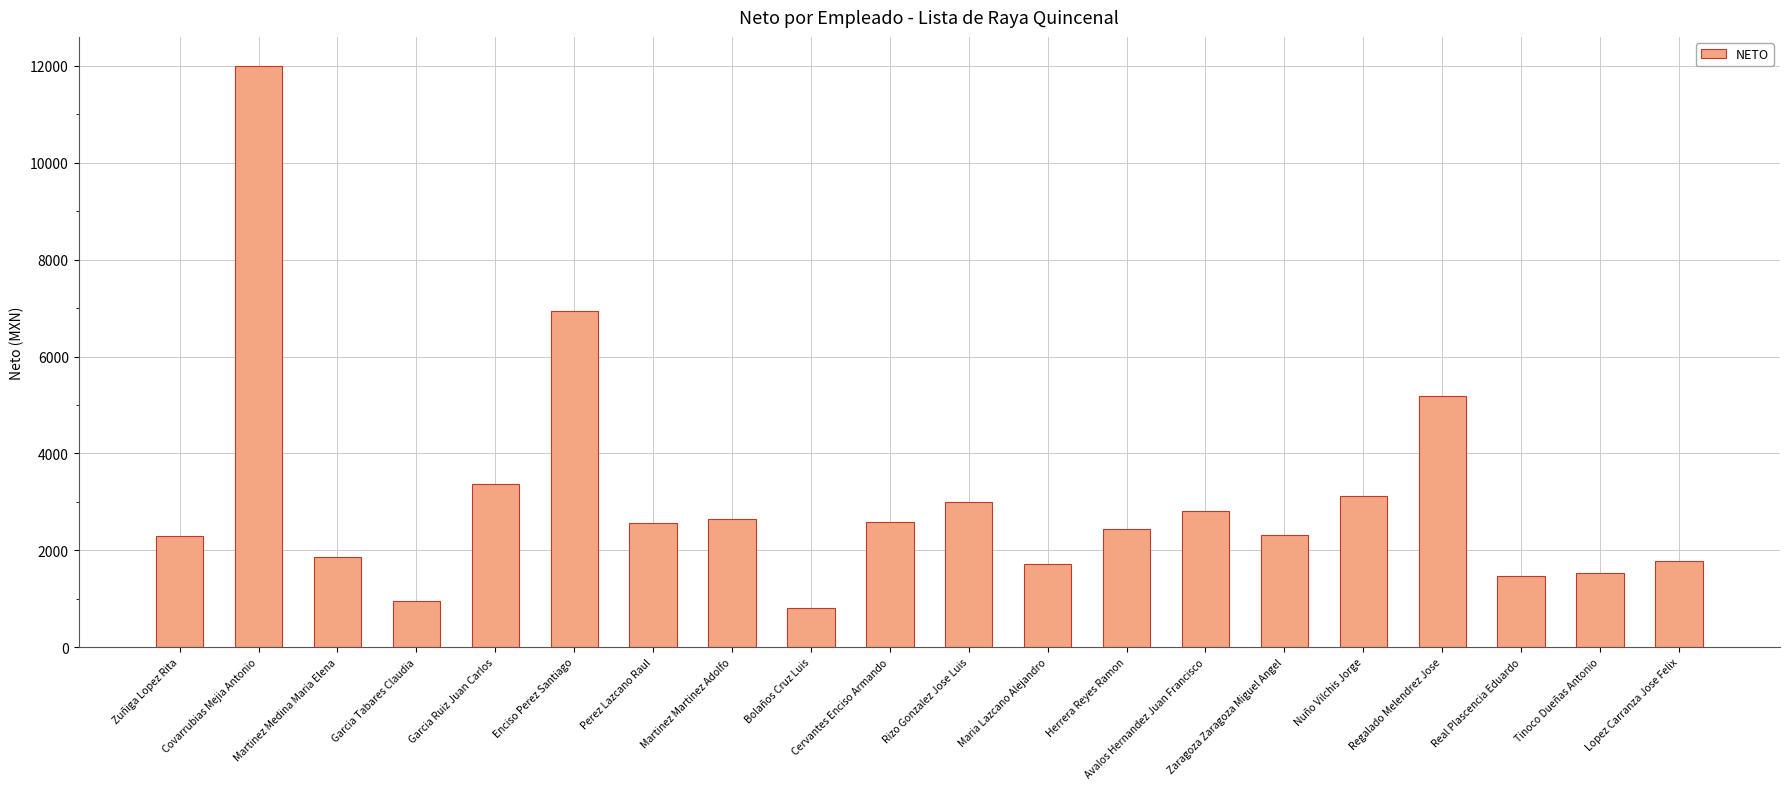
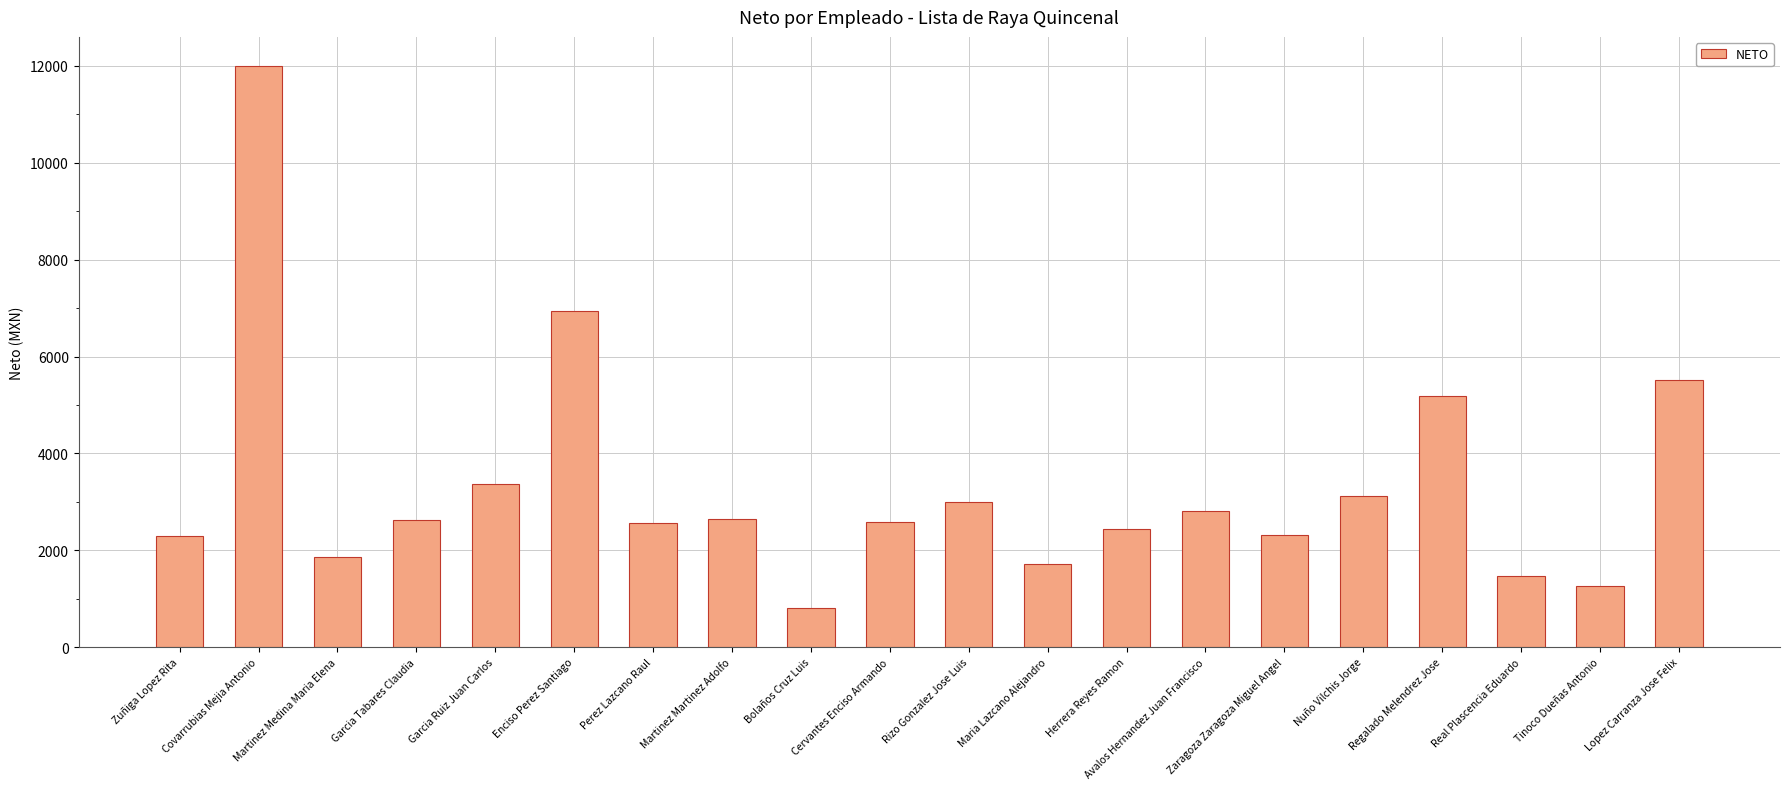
  {
    "Zuñiga Lopez Rita": 2300,
    "Covarrubias Mejia Antonio": 12000,
    "Martinez Medina Maria Elena": 1900,
-   "Garcia Tabares Claudia": 1000,
+   "Garcia Tabares Claudia": 2600,
    "Garcia Ruiz Juan Carlos": 3400,
    "Enciso Perez Santiago": 6900,
    "Perez Lazcano Raul": 2600,
    "Martinez Martinez Adolfo": 2600,
    "Bolaños Cruz Luis": 800,
    "Cervantes Enciso Armando": 2600,
    "Rizo Gonzalez Jose Luis": 3000,
    "Maria Lazcano Alejandro": 1700,
    "Herrera Reyes Ramon": 2400,
    "Avalos Hernandez Juan Francisco": 2800,
    "Zaragoza Zaragoza Miguel Angel": 2300,
    "Nuño Vilchis Jorge": 3100,
    "Regalado Melendrez Jose": 5200,
    "Real Plascencia Eduardo": 1500,
-   "Tinoco Dueñas Antonio": 1500,
-   "Lopez Carranza Jose Felix": 1800
+   "Tinoco Dueñas Antonio": 1300,
+   "Lopez Carranza Jose Felix": 5500
  }
